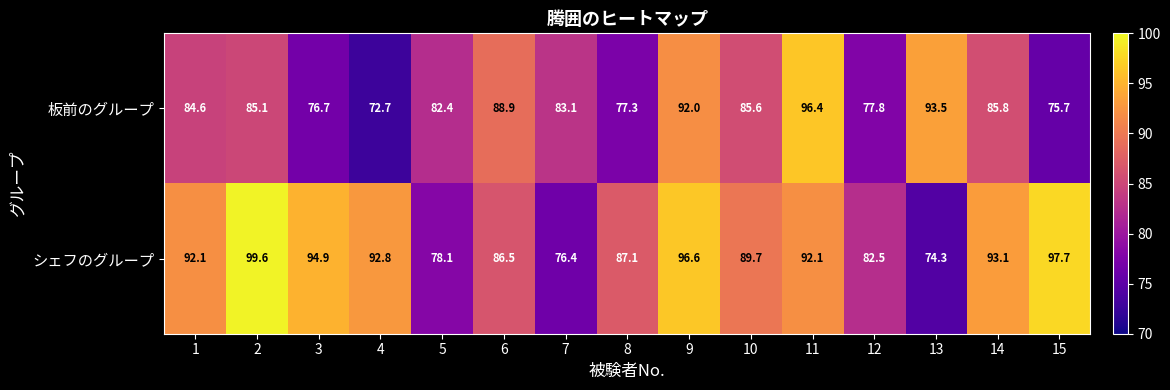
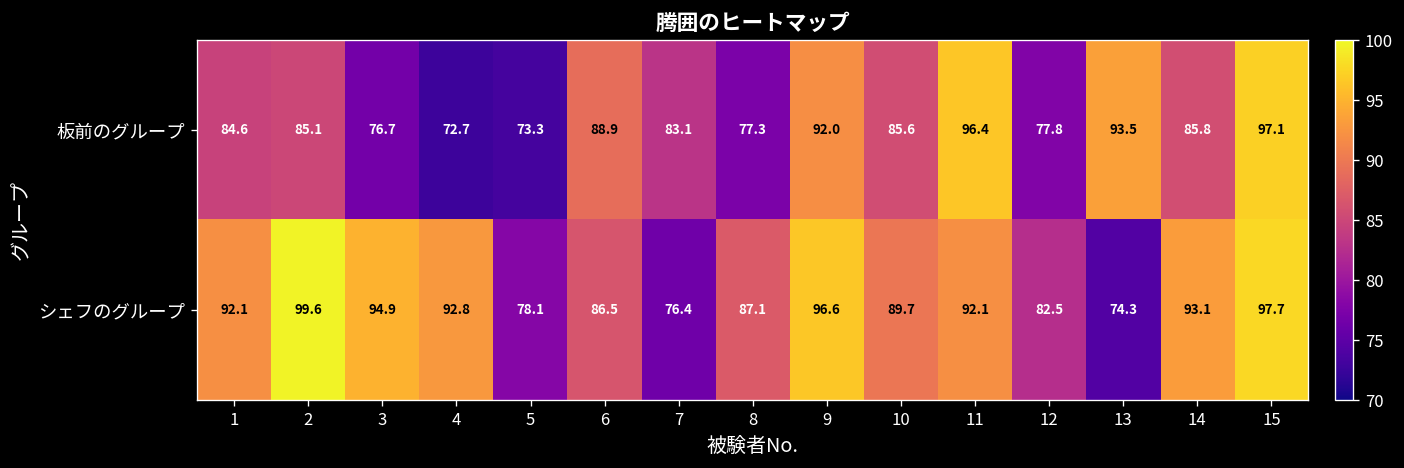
  {
    "板前のグループ": {
      "1": 84.6,
      "2": 85.1,
      "3": 76.7,
      "4": 72.7,
-     "5": 82.4,
+     "5": 73.3,
      "6": 88.9,
      "7": 83.1,
      "8": 77.3,
      "9": 92.0,
      "10": 85.6,
      "11": 96.4,
      "12": 77.8,
      "13": 93.5,
      "14": 85.8,
-     "15": 75.7
+     "15": 97.1
    },
    "シェフのグループ": {
      "1": 92.1,
      "2": 99.6,
      "3": 94.9,
      "4": 92.8,
      "5": 78.1,
      "6": 86.5,
      "7": 76.4,
      "8": 87.1,
      "9": 96.6,
      "10": 89.7,
      "11": 92.1,
      "12": 82.5,
      "13": 74.3,
      "14": 93.1,
      "15": 97.7
    }
  }
